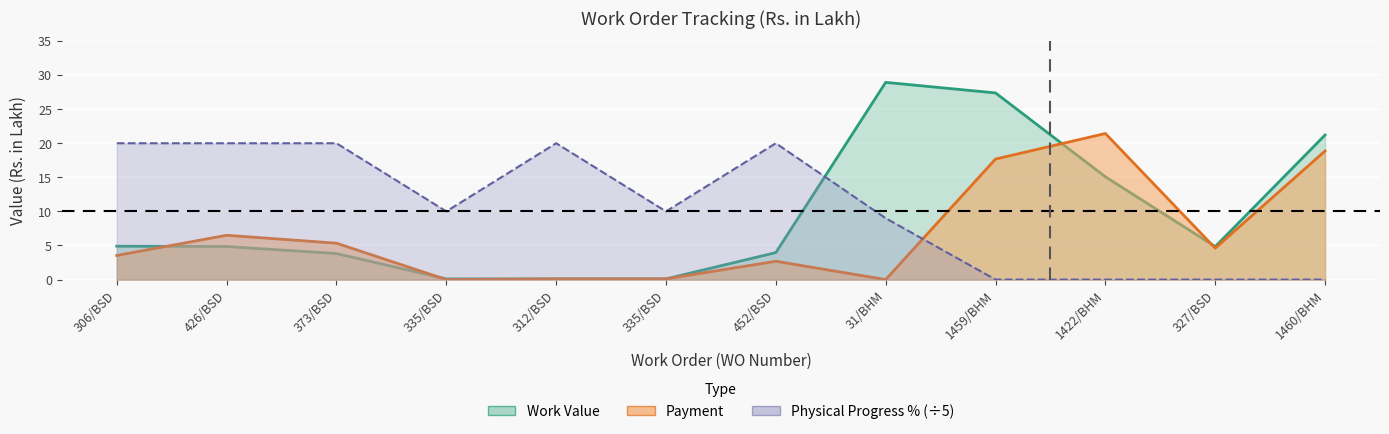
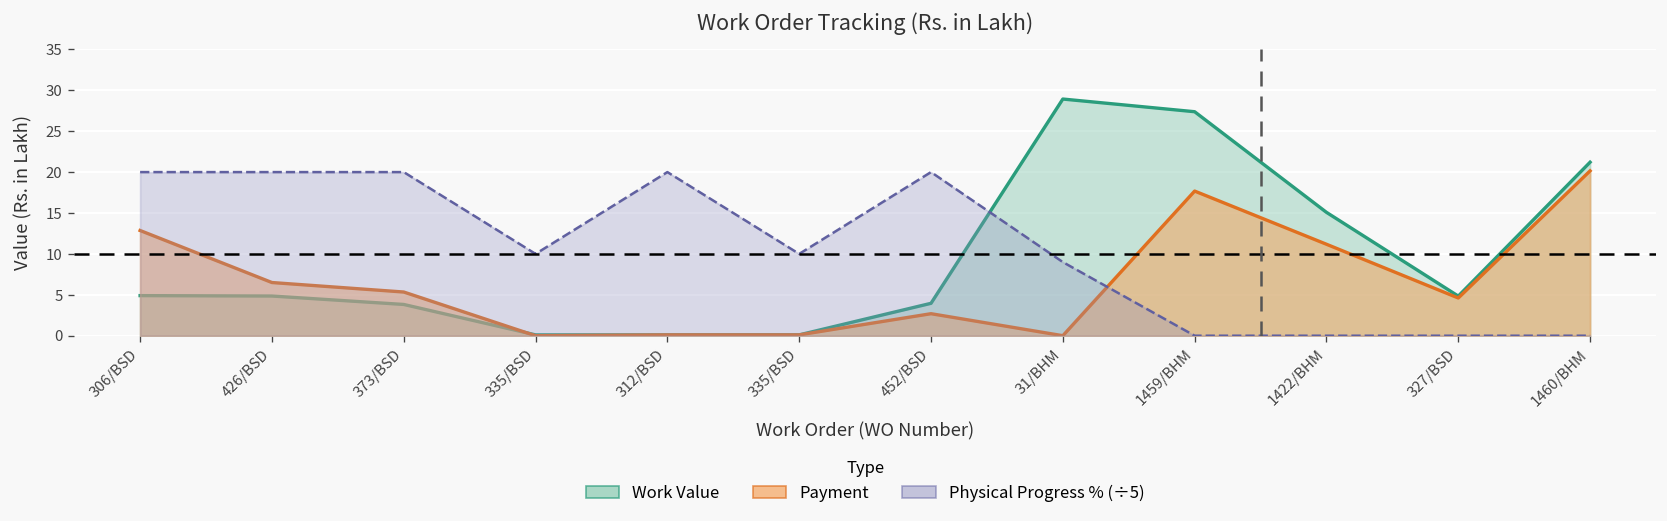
  {
    "Payment": {
-     "306/BSD": 4,
+     "306/BSD": 13,
      "426/BSD": 7,
      "373/BSD": 5,
      "452/BSD": 3,
      "31/BHM": 0,
      "1459/BHM": 18,
-     "1422/BHM": 21,
-     "1460/BHM": 19
+     "1422/BHM": 11,
+     "1460/BHM": 20
    }
  }
